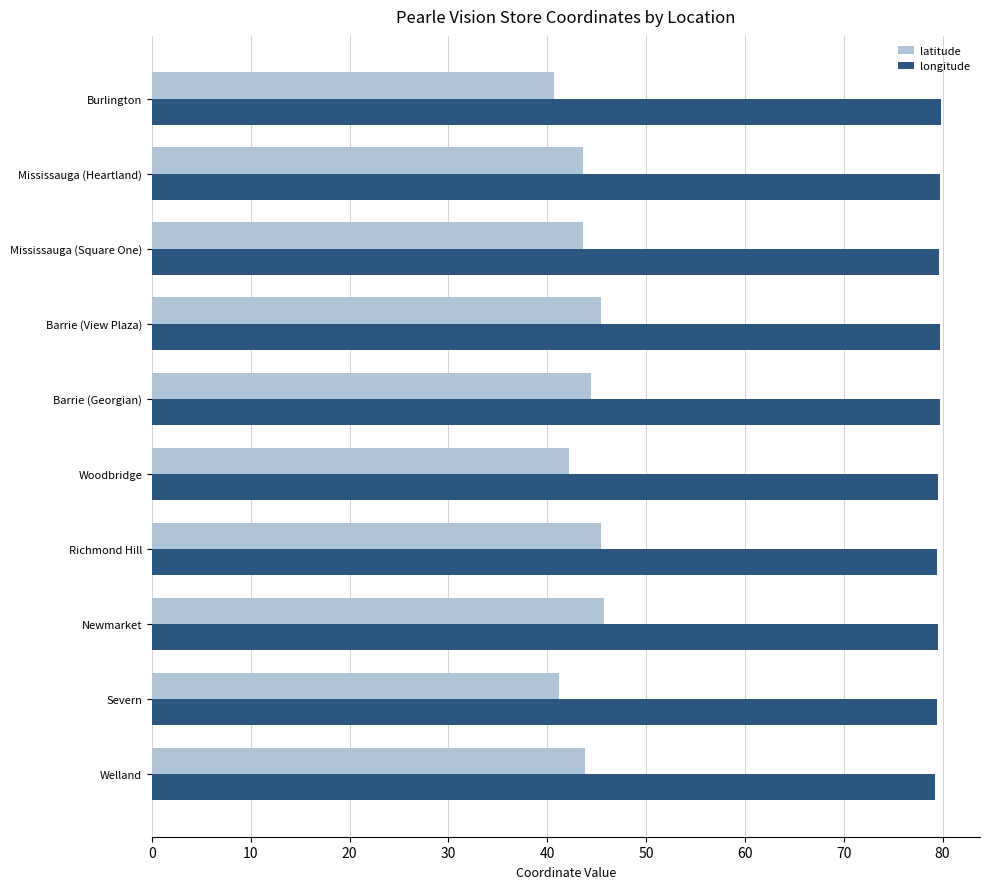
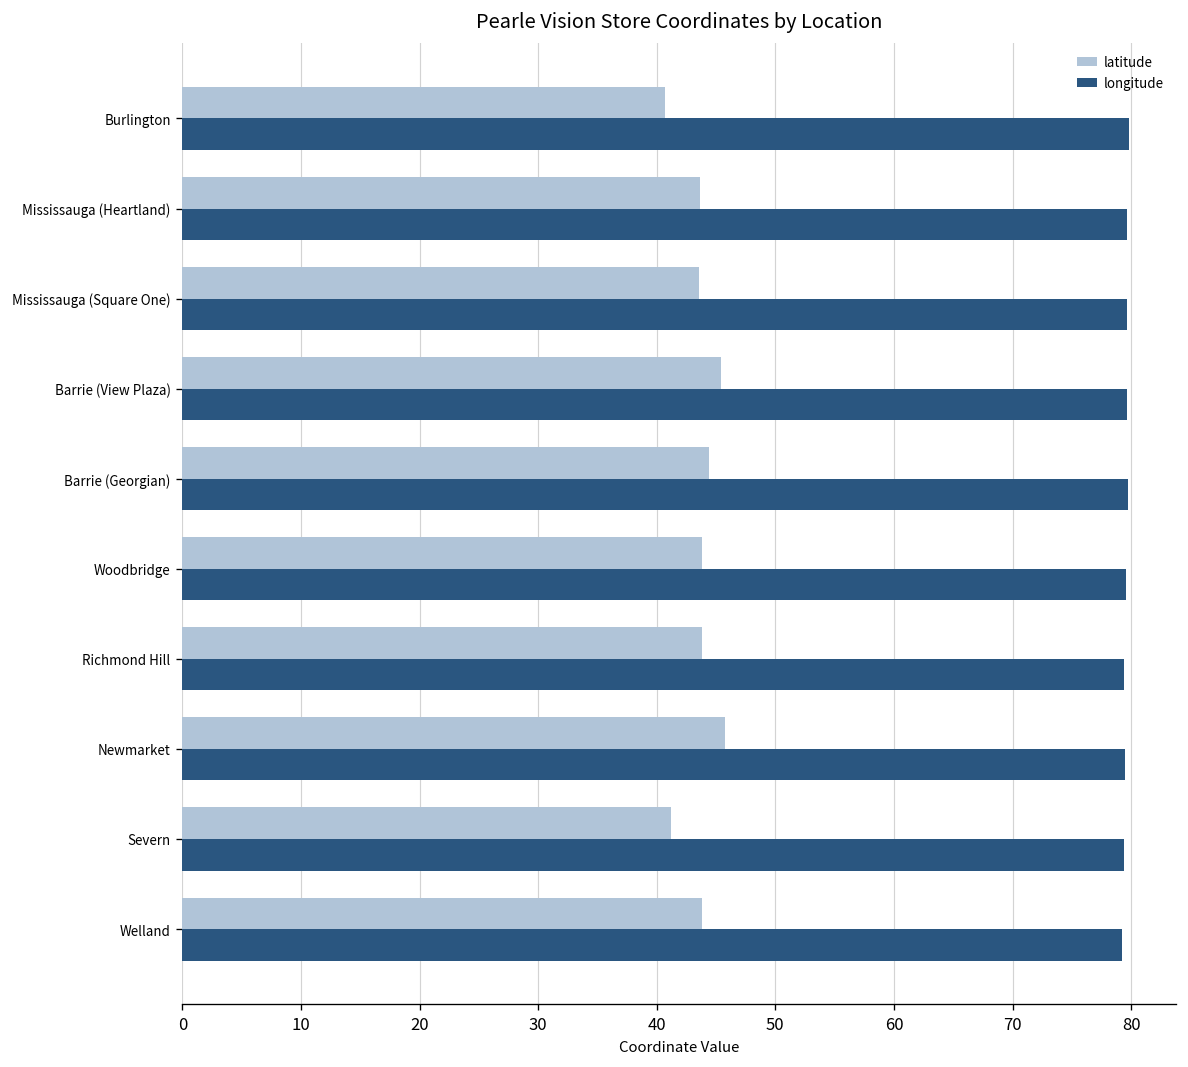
  {
    "latitude": {
      "Burlington": 41,
      "Mississauga (Heartland)": 44,
      "Mississauga (Square One)": 44,
      "Barrie (View Plaza)": 45,
      "Barrie (Georgian)": 44,
-     "Woodbridge": 42,
-     "Richmond Hill": 45,
+     "Woodbridge": 44,
+     "Richmond Hill": 44,
      "Newmarket": 46,
      "Severn": 41,
      "Welland": 44
    },
    "longitude": {
      "Burlington": 80,
      "Mississauga (Heartland)": 80,
      "Mississauga (Square One)": 80,
      "Barrie (View Plaza)": 80,
      "Barrie (Georgian)": 80,
      "Woodbridge": 80,
      "Richmond Hill": 79,
      "Newmarket": 79,
      "Severn": 79,
      "Welland": 79
    }
  }
